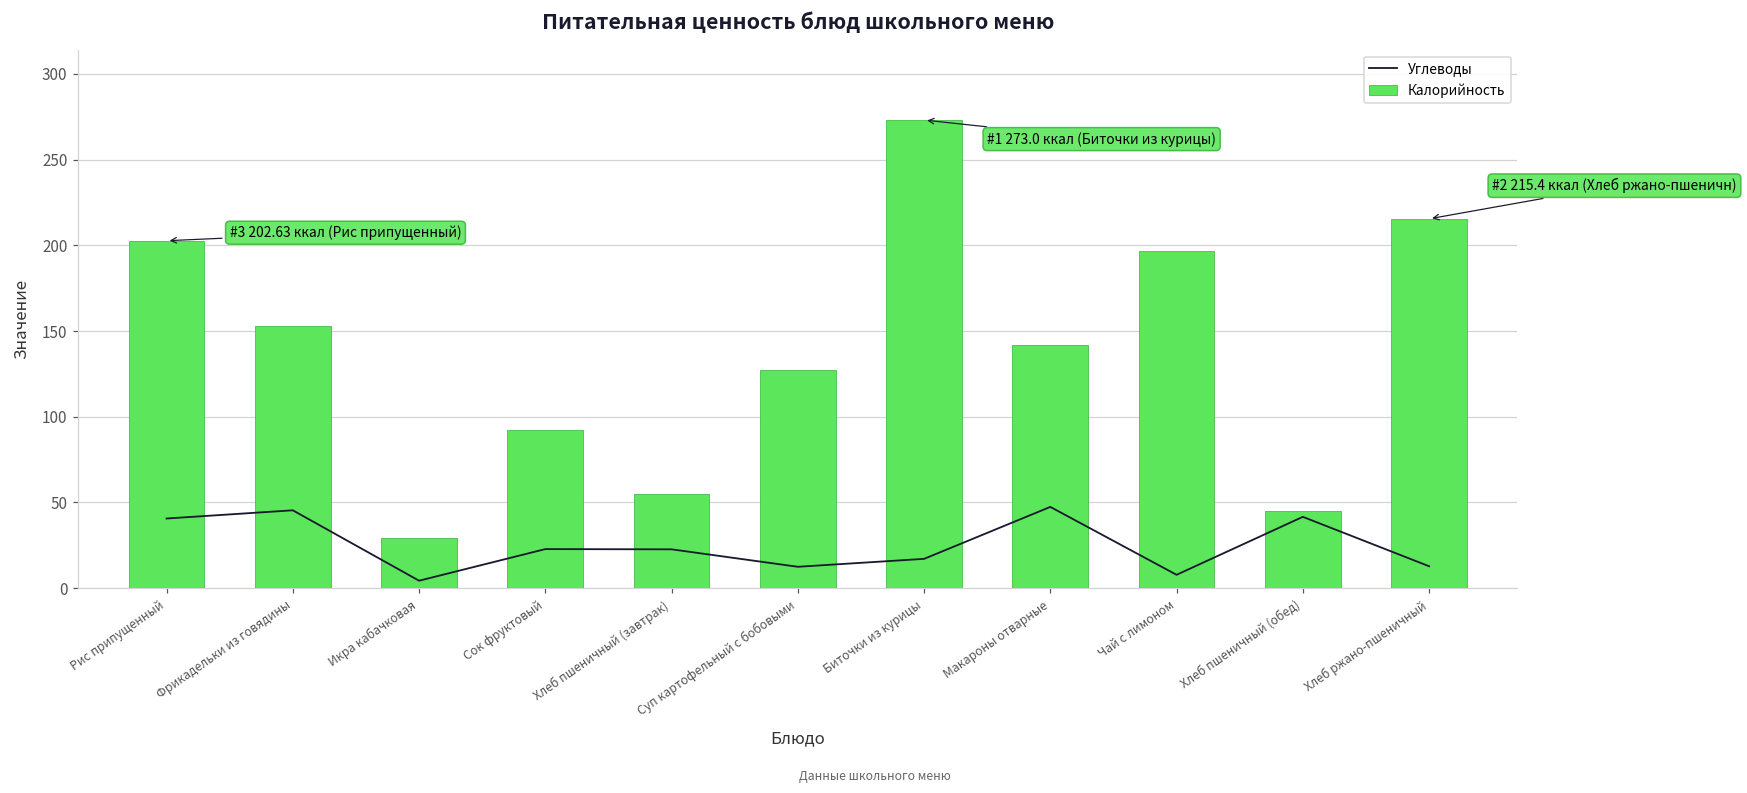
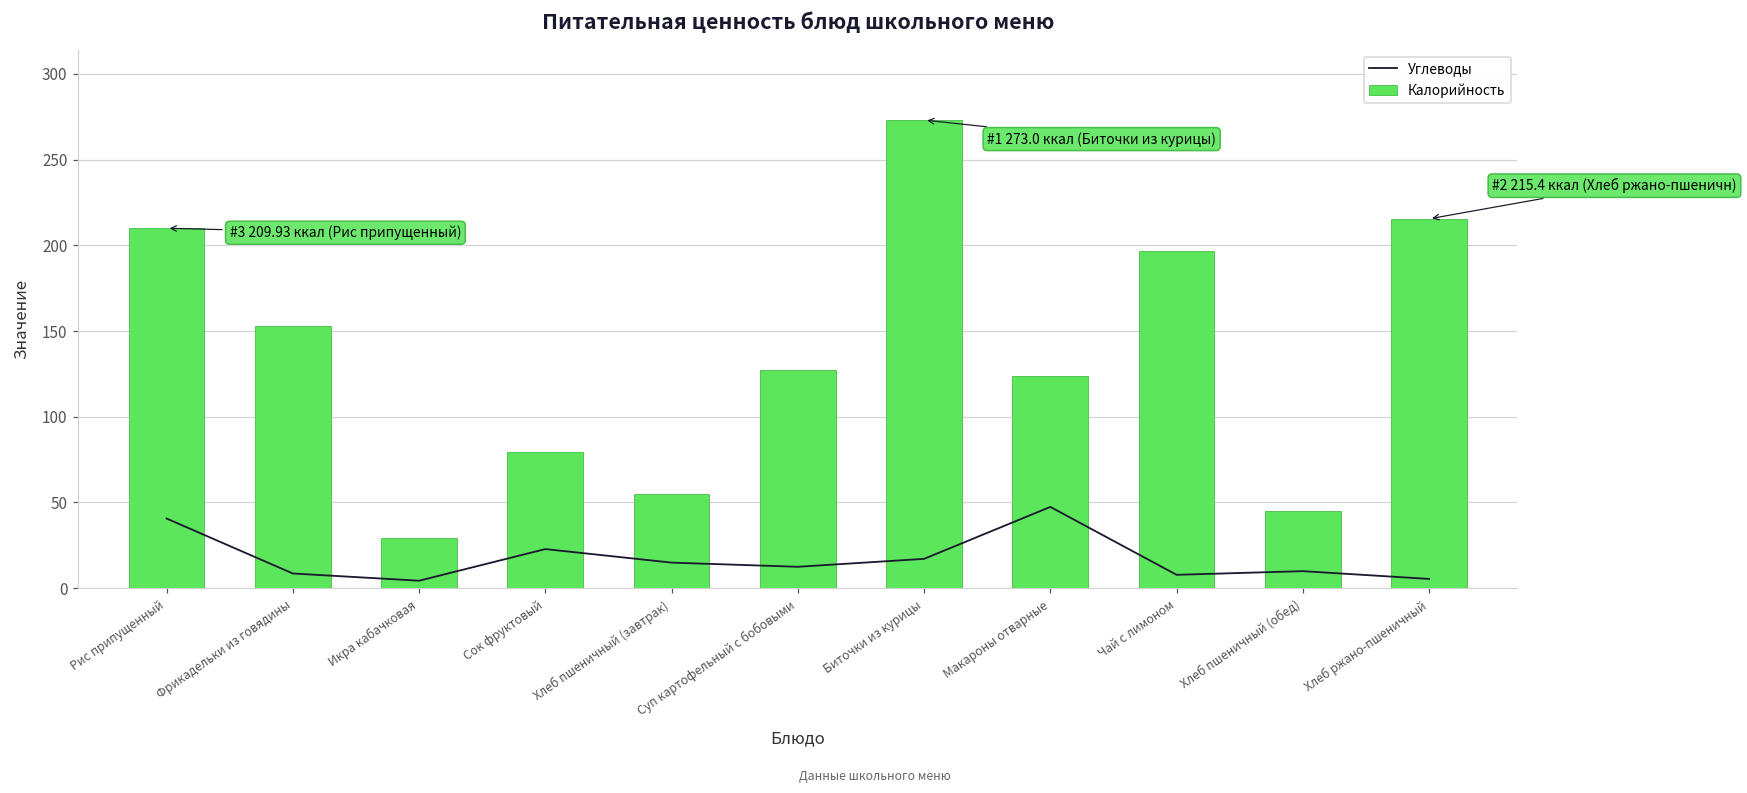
  {
    "Калорийность": {
-     "Рис припущенный": 202.63,
-     "Сок фруктовый": 92,
-     "Макароны отварные": 142
+     "Рис припущенный": 209.93,
+     "Сок фруктовый": 79,
+     "Макароны отварные": 124
    },
    "Углеводы": {
      "Рис припущенный": 41,
-     "Фрикадельки из говядины": 45,
+     "Фрикадельки из говядины": 9,
      "Икра кабачковая": 4,
      "Сок фруктовый": 23,
-     "Хлеб пшеничный (завтрак)": 23,
+     "Хлеб пшеничный (завтрак)": 15,
      "Суп картофельный с бобовыми": 12,
      "Биточки из курицы": 17,
      "Макароны отварные": 47,
      "Чай с лимоном": 8,
-     "Хлеб пшеничный (обед)": 42,
-     "Хлеб ржано-пшеничный": 13
+     "Хлеб пшеничный (обед)": 10,
+     "Хлеб ржано-пшеничный": 5
    }
  }
